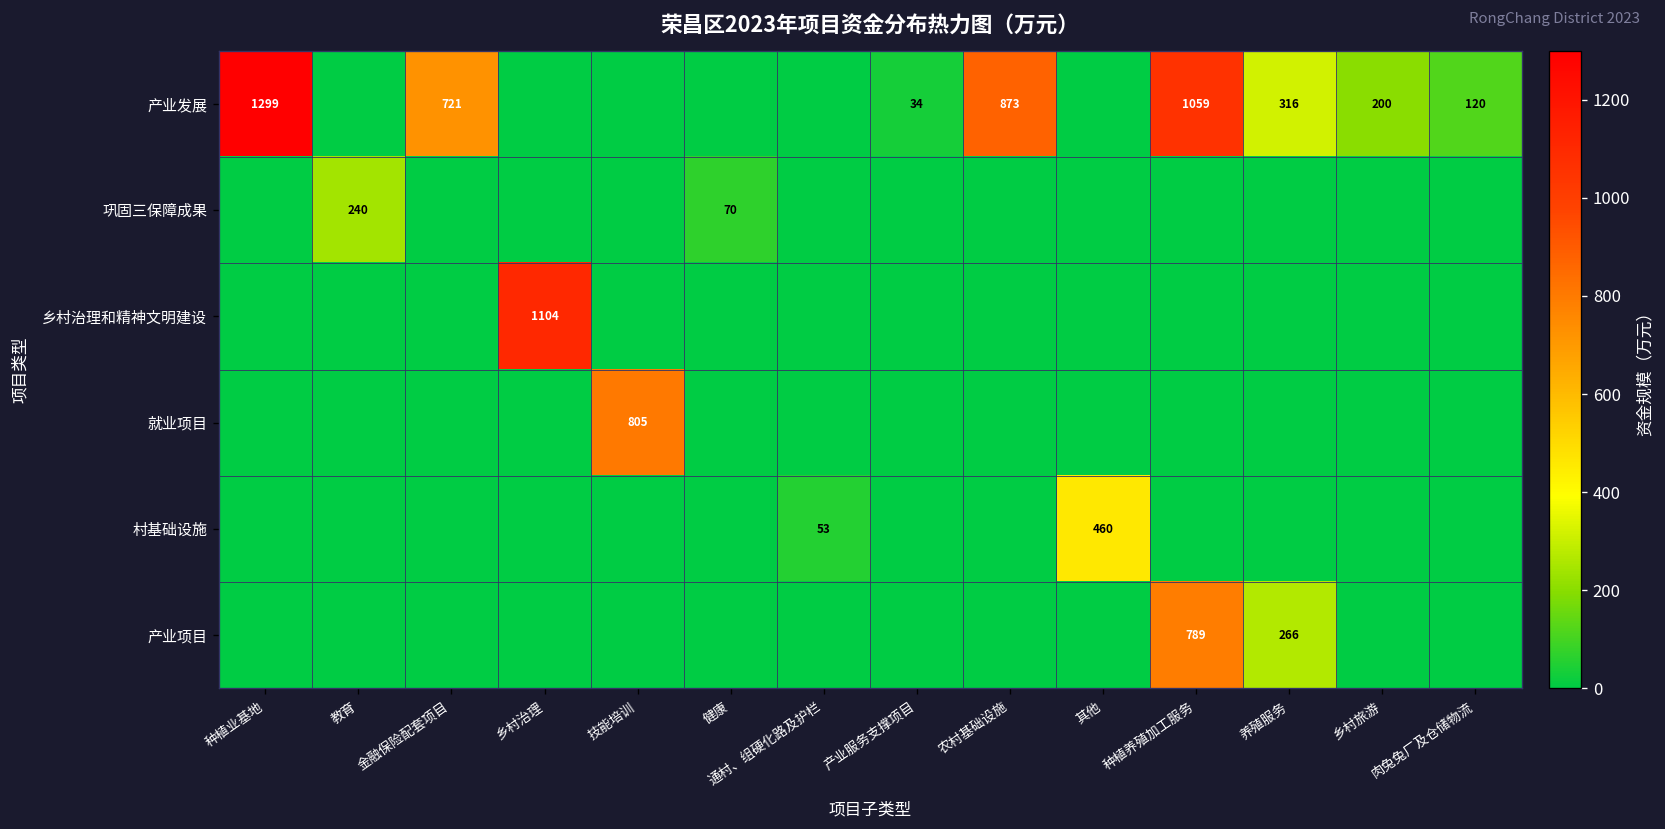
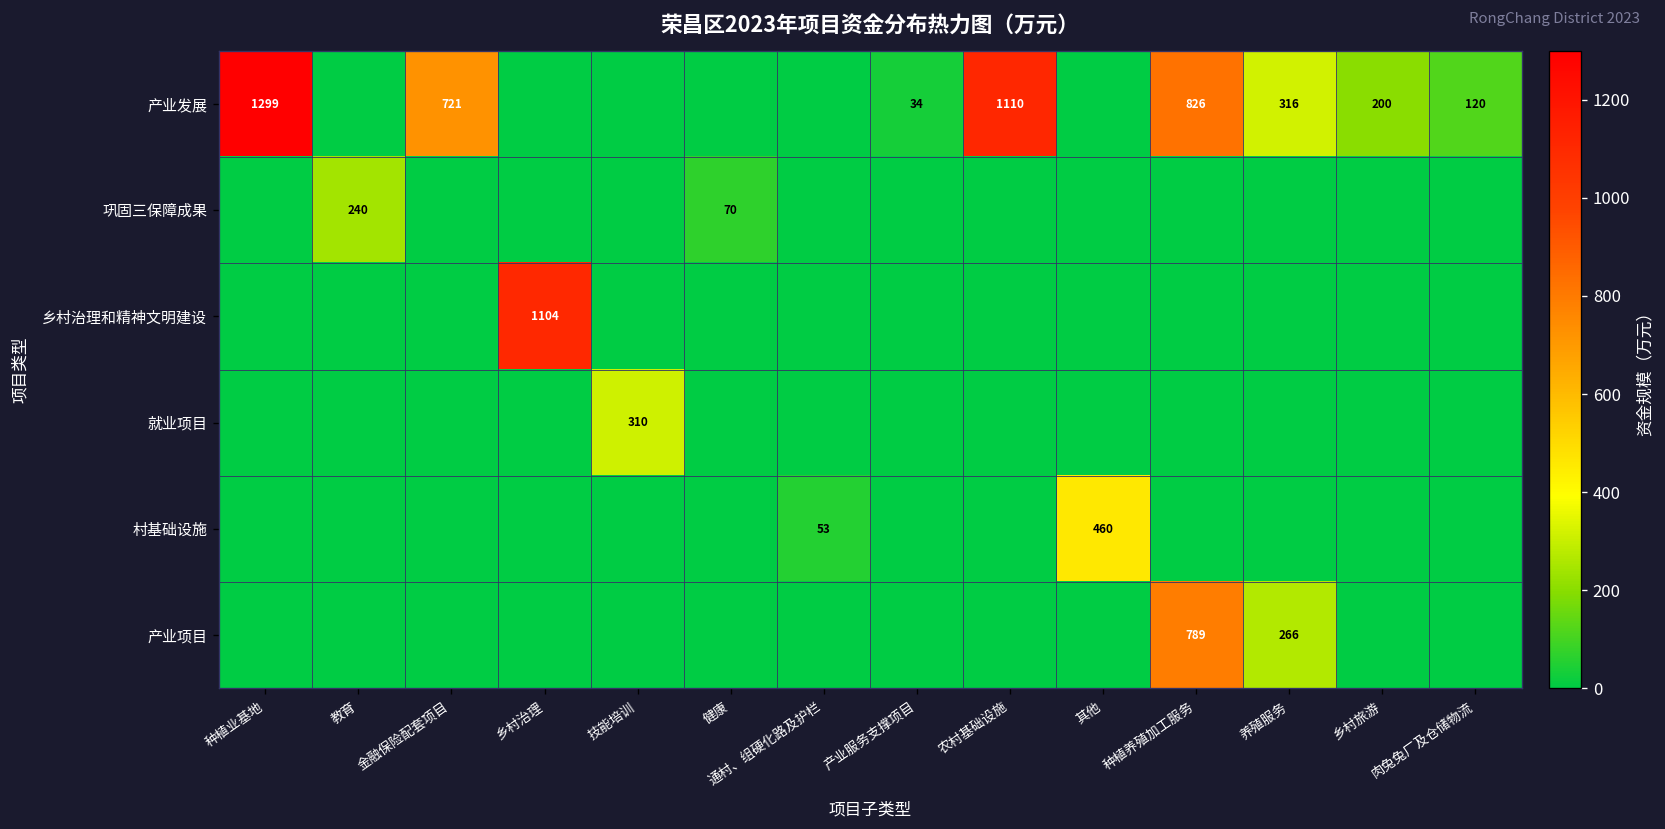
  {
    "产业发展": {
      "种植业基地": 1299,
      "金融保险配套项目": 721,
      "产业服务支撑项目": 34,
-     "农村基础设施": 873,
-     "种植养殖加工服务": 1059,
+     "农村基础设施": 1110,
+     "种植养殖加工服务": 826,
      "养殖服务": 316,
      "乡村旅游": 200,
      "肉兔兔厂及仓储物流": 120
    },
    "巩固三保障成果": {
      "教育": 240,
      "健康": 70
    },
    "乡村治理和精神文明建设": {
      "乡村治理": 1104
    },
    "就业项目": {
-     "技能培训": 805
+     "技能培训": 310
    },
    "村基础设施": {
      "通村、组硬化路及护栏": 53,
      "其他": 460
    },
    "产业项目": {
      "种植养殖加工服务": 789,
      "养殖服务": 266
    }
  }
